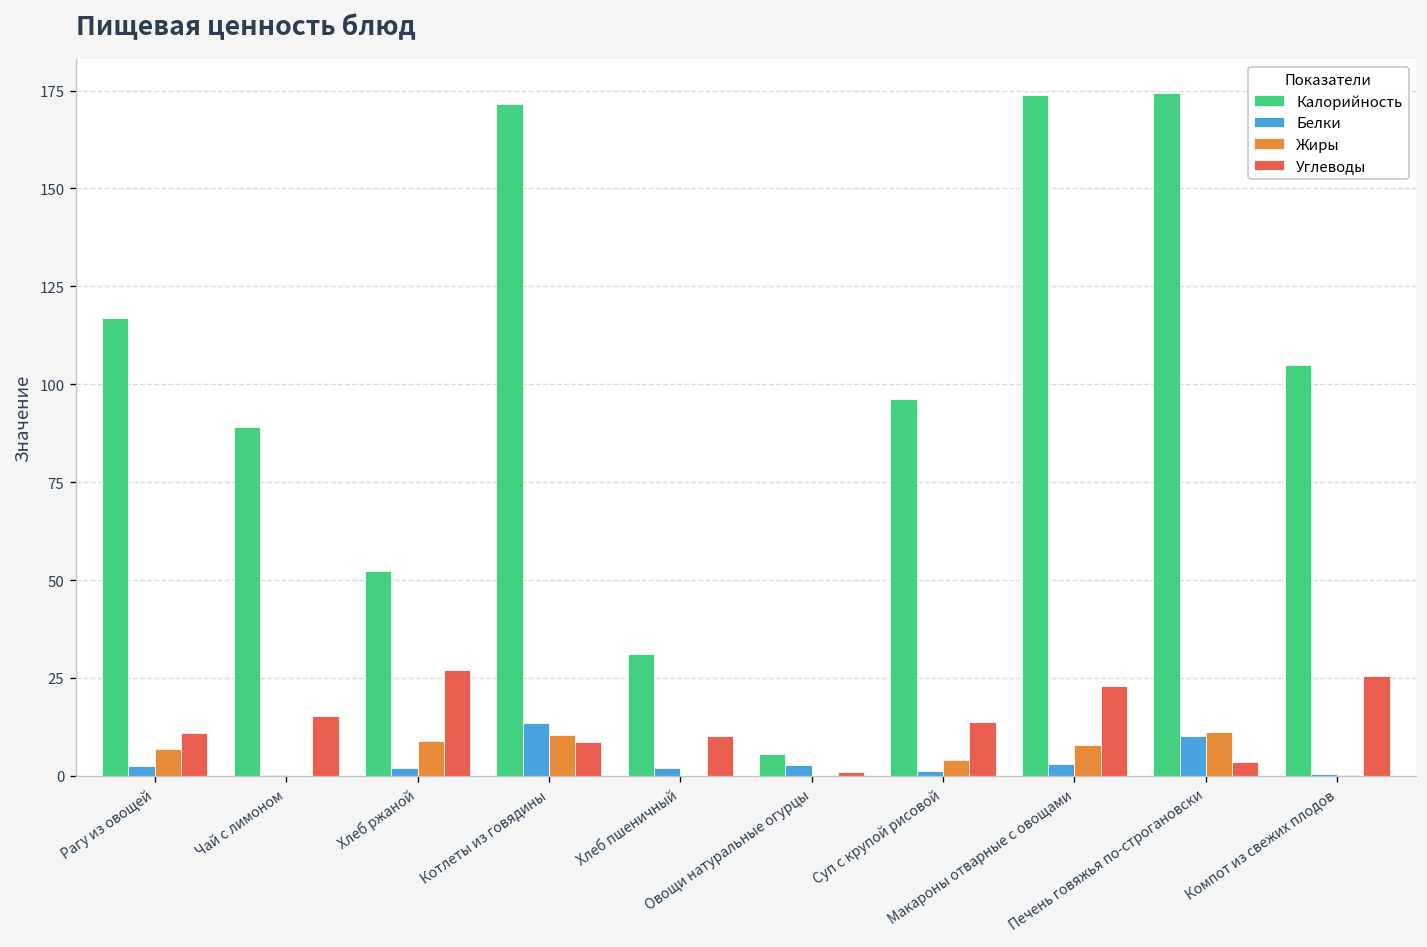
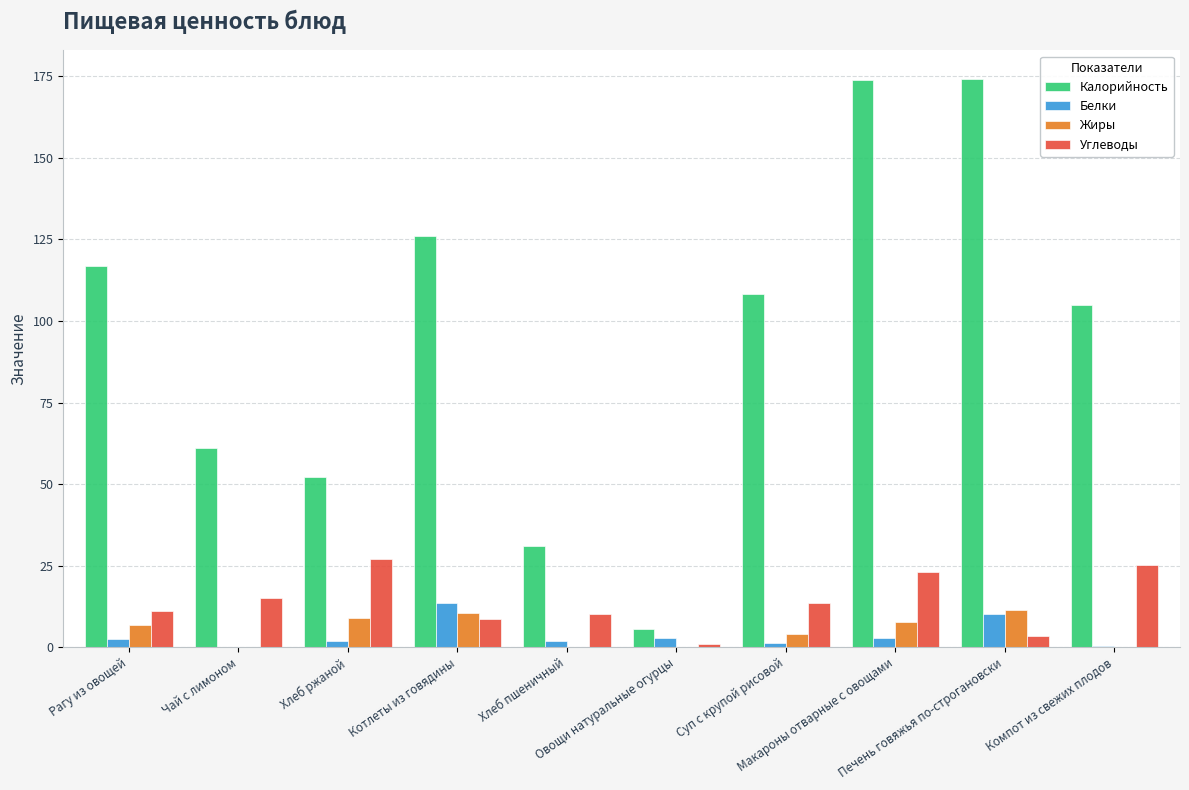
  {
    "Калорийность": {
      "Рагу из овощей": 117,
-     "Чай с лимоном": 89,
+     "Чай с лимоном": 61,
      "Хлеб ржаной": 52,
-     "Котлеты из говядины": 172,
+     "Котлеты из говядины": 126,
      "Хлеб пшеничный": 31,
      "Овощи натуральные огурцы": 6,
-     "Суп с крупой рисовой": 96,
+     "Суп с крупой рисовой": 108,
      "Макароны отварные с овощами": 174,
      "Печень говяжья по-строгановски": 174,
      "Компот из свежих плодов": 105
    },
    "Белки": {
      "Рагу из овощей": 3,
      "Хлеб ржаной": 2,
      "Котлеты из говядины": 14,
      "Хлеб пшеничный": 2,
      "Овощи натуральные огурцы": 3,
      "Суп с крупой рисовой": 1,
      "Макароны отварные с овощами": 3,
      "Печень говяжья по-строгановски": 10
    }
  }
